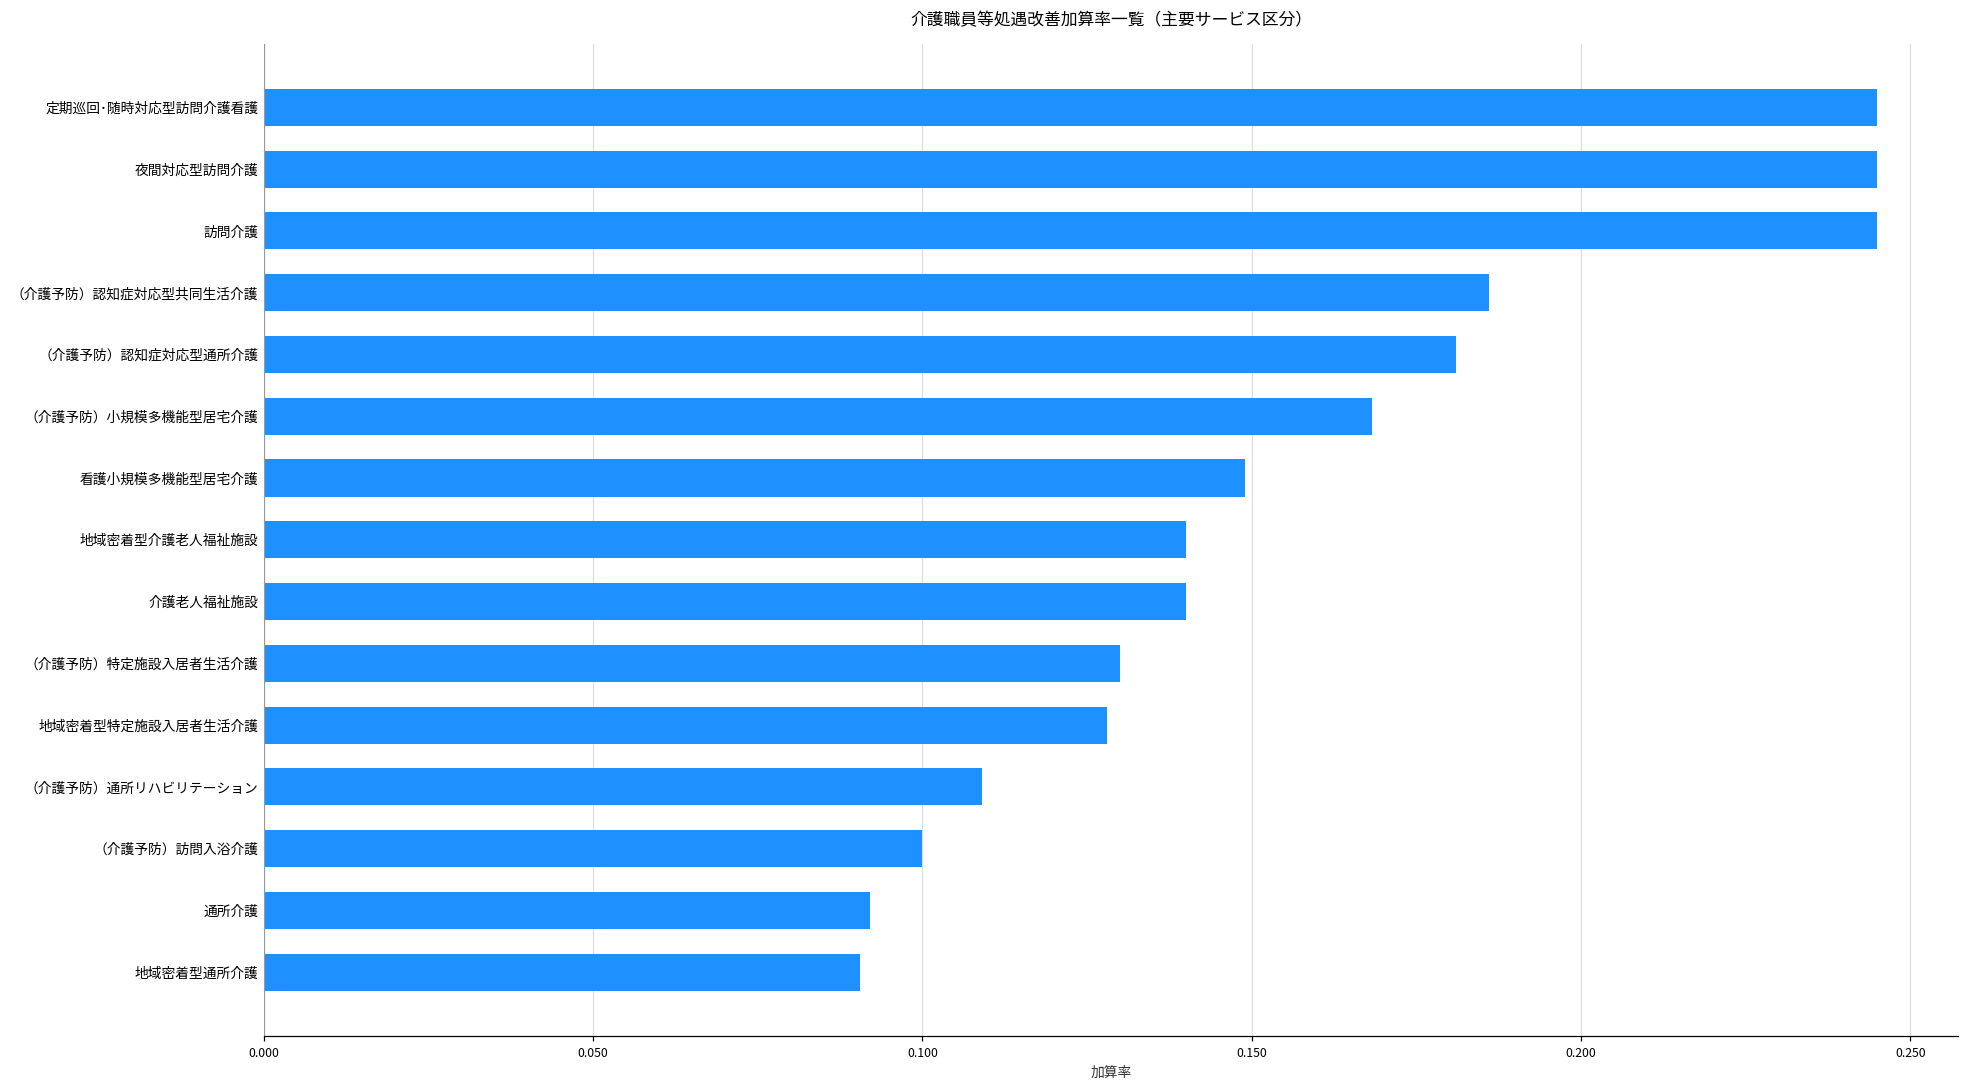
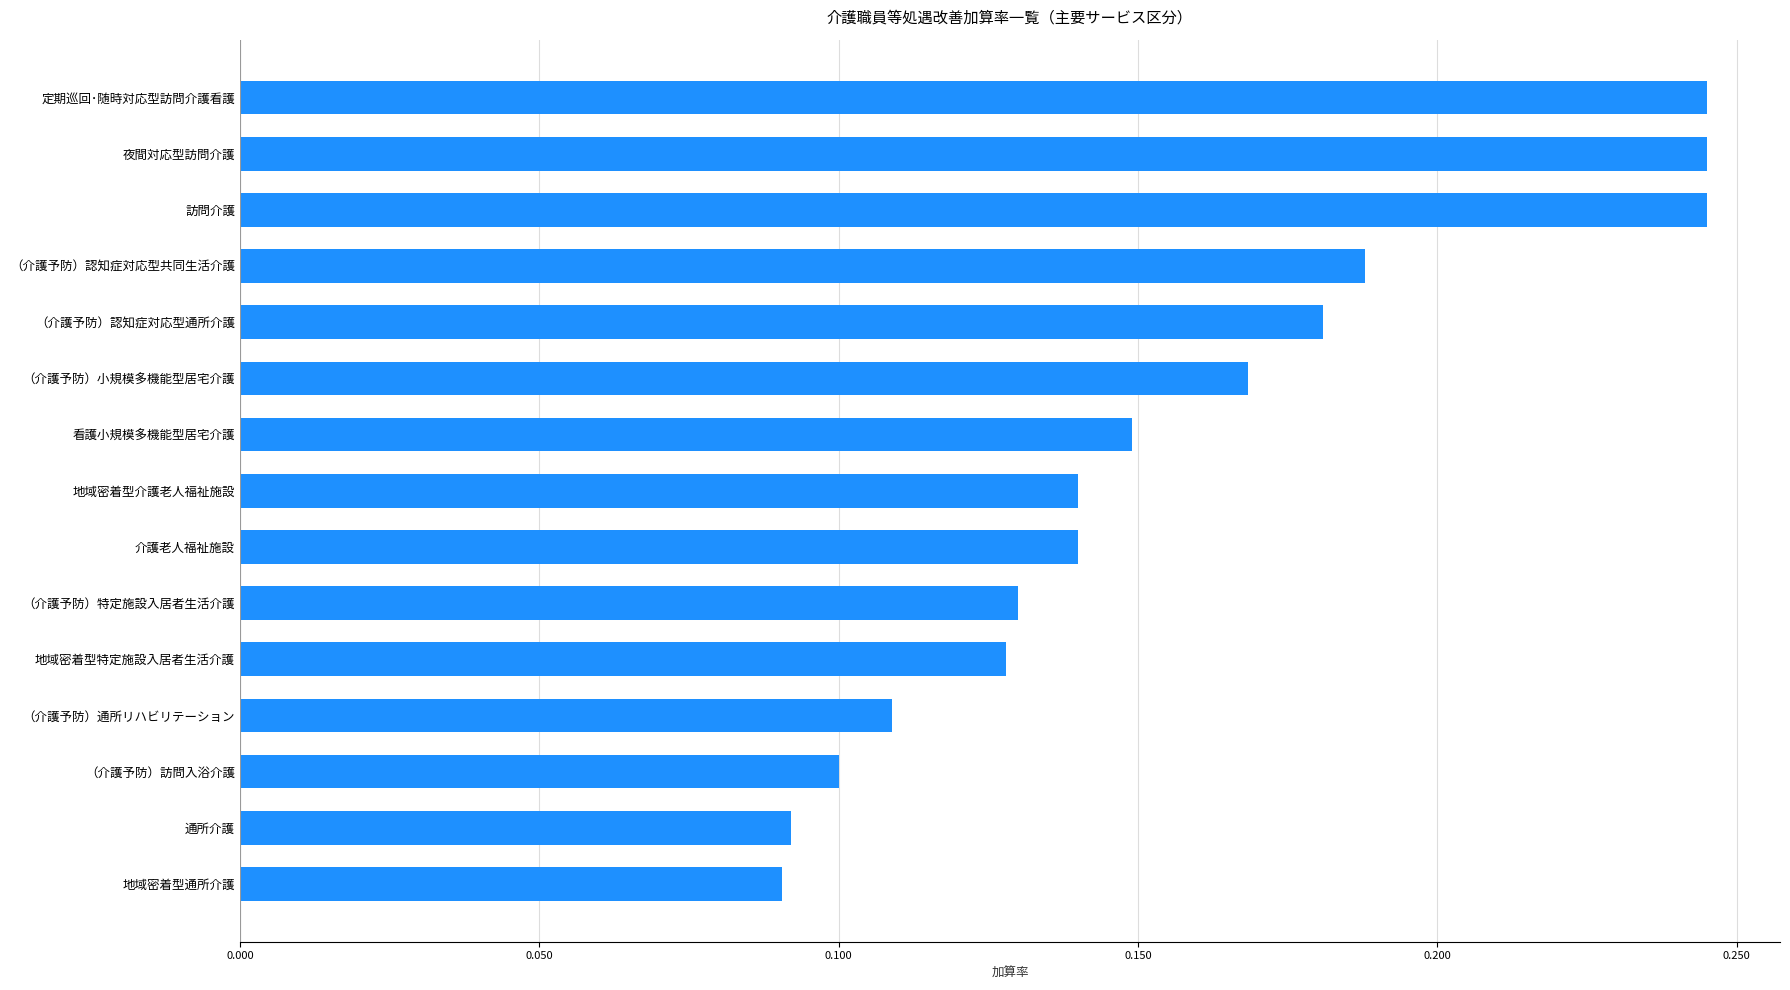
  {
    "定期巡回･随時対応型訪問介護看護": 0.245,
    "夜間対応型訪問介護": 0.245,
    "訪問介護": 0.245,
-   "（介護予防）認知症対応型共同生活介護": 0.186,
+   "（介護予防）認知症対応型共同生活介護": 0.188,
    "（介護予防）認知症対応型通所介護": 0.181,
    "（介護予防）小規模多機能型居宅介護": 0.168,
    "看護小規模多機能型居宅介護": 0.149,
    "地域密着型介護老人福祉施設": 0.140,
    "介護老人福祉施設": 0.140,
    "（介護予防）特定施設入居者生活介護": 0.130,
    "地域密着型特定施設入居者生活介護": 0.128,
    "（介護予防）通所リハビリテーション": 0.109,
    "（介護予防）訪問入浴介護": 0.100,
    "通所介護": 0.092,
    "地域密着型通所介護": 0.091
  }
